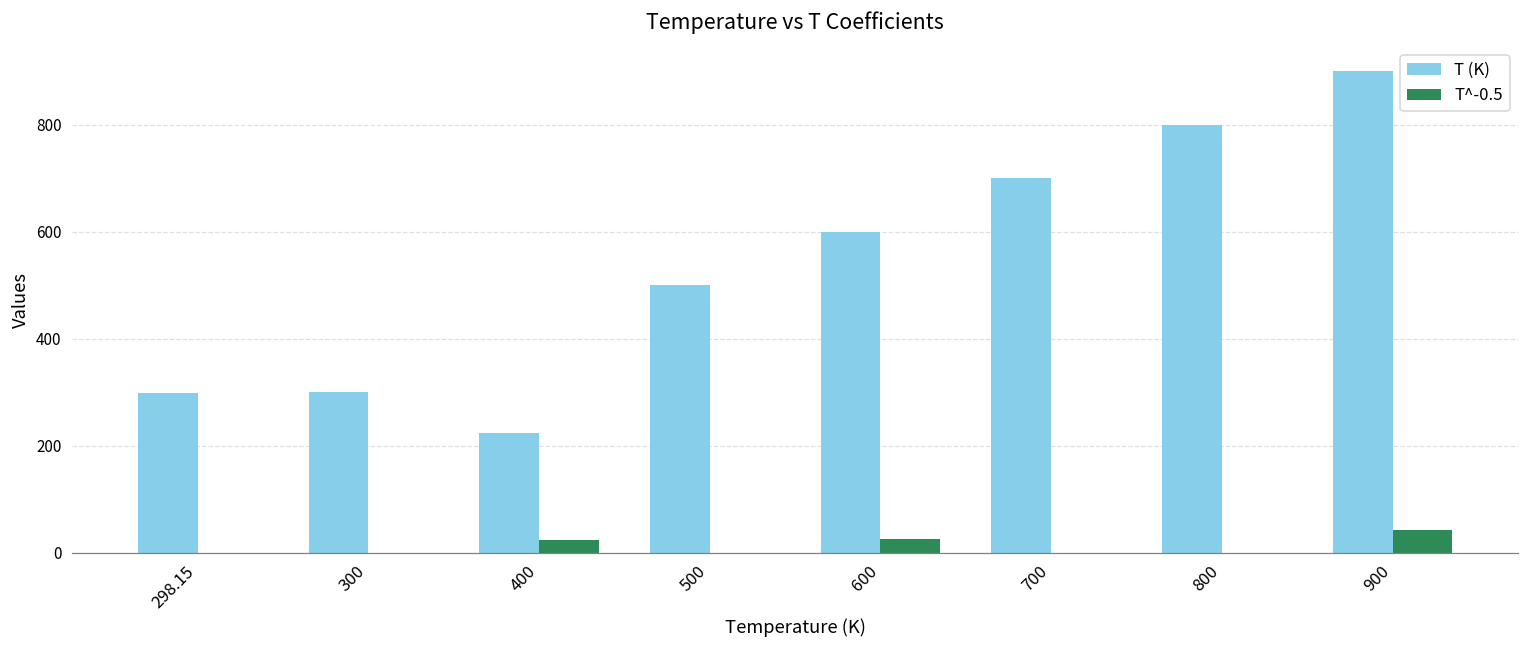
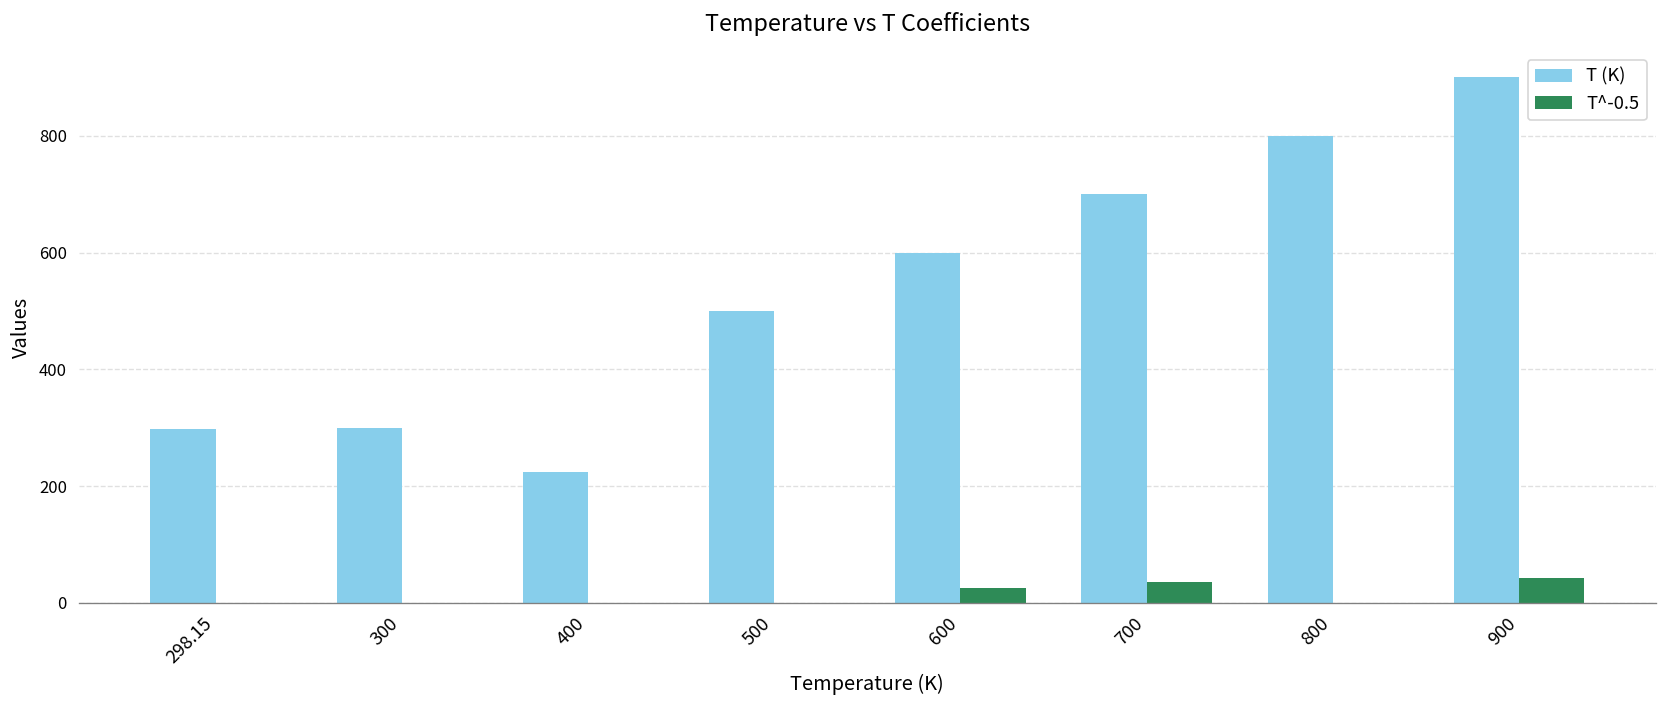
  {
    "T (K)": {
      "298.15": 300,
      "300": 300,
      "400": 220,
      "500": 500,
      "600": 600,
      "700": 700,
      "800": 800,
      "900": 900
    },
    "T^-0.5": {
-     "400": 20,
+     "400": 0,
      "600": 30,
-     "700": 0,
+     "700": 40,
      "900": 40
    }
  }
